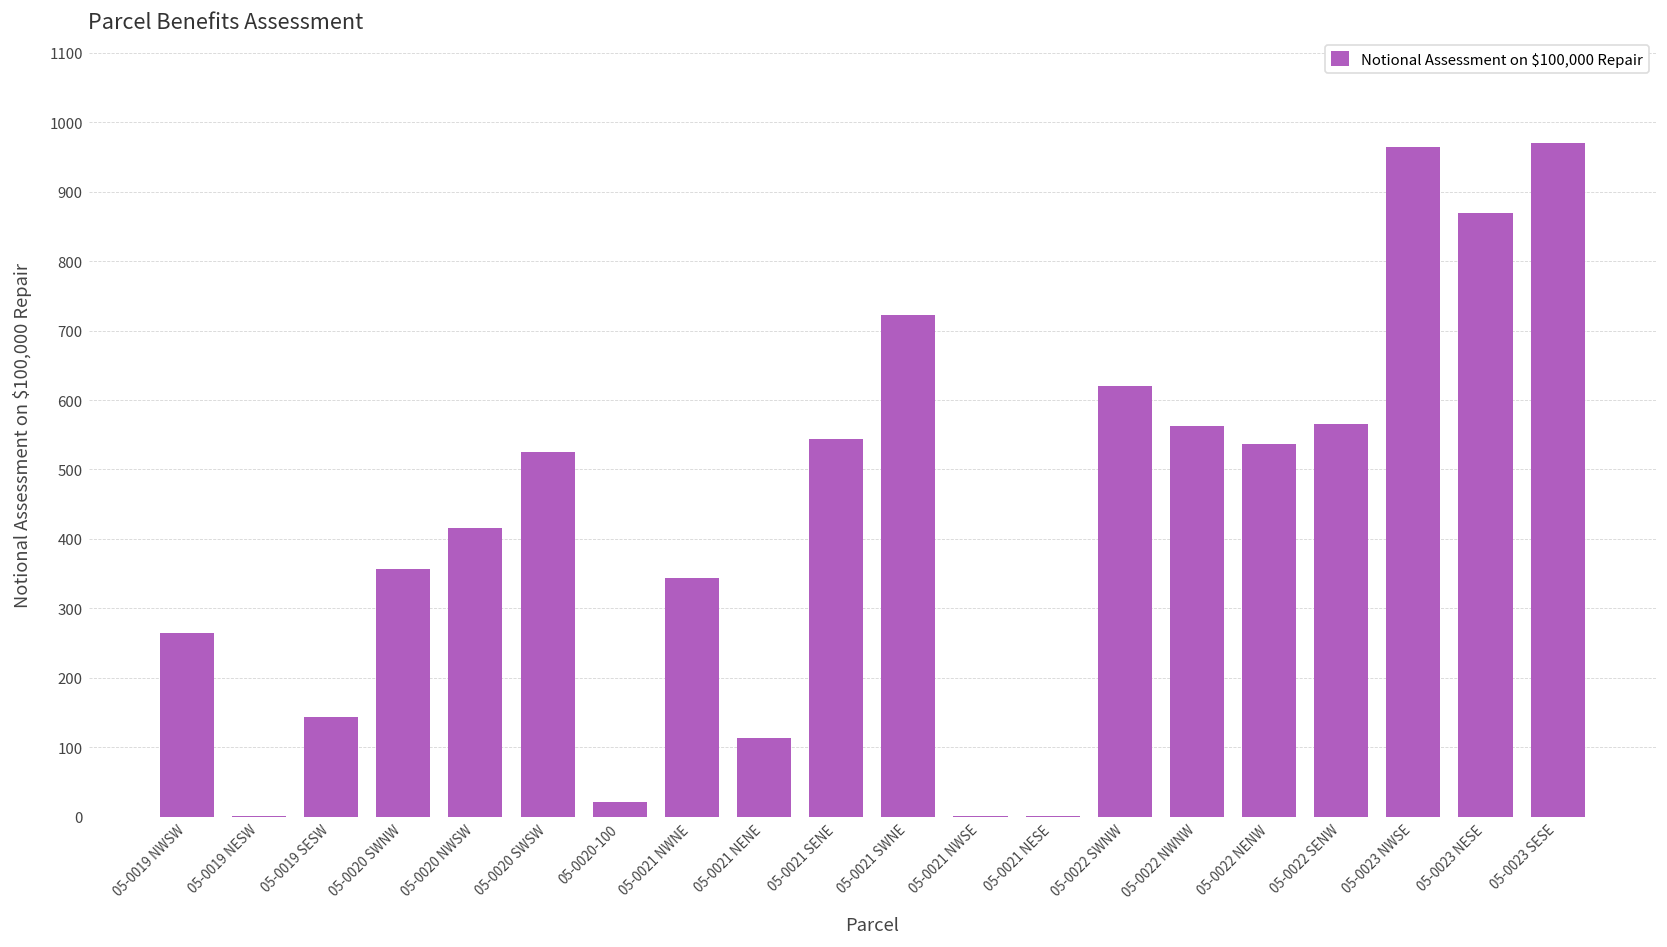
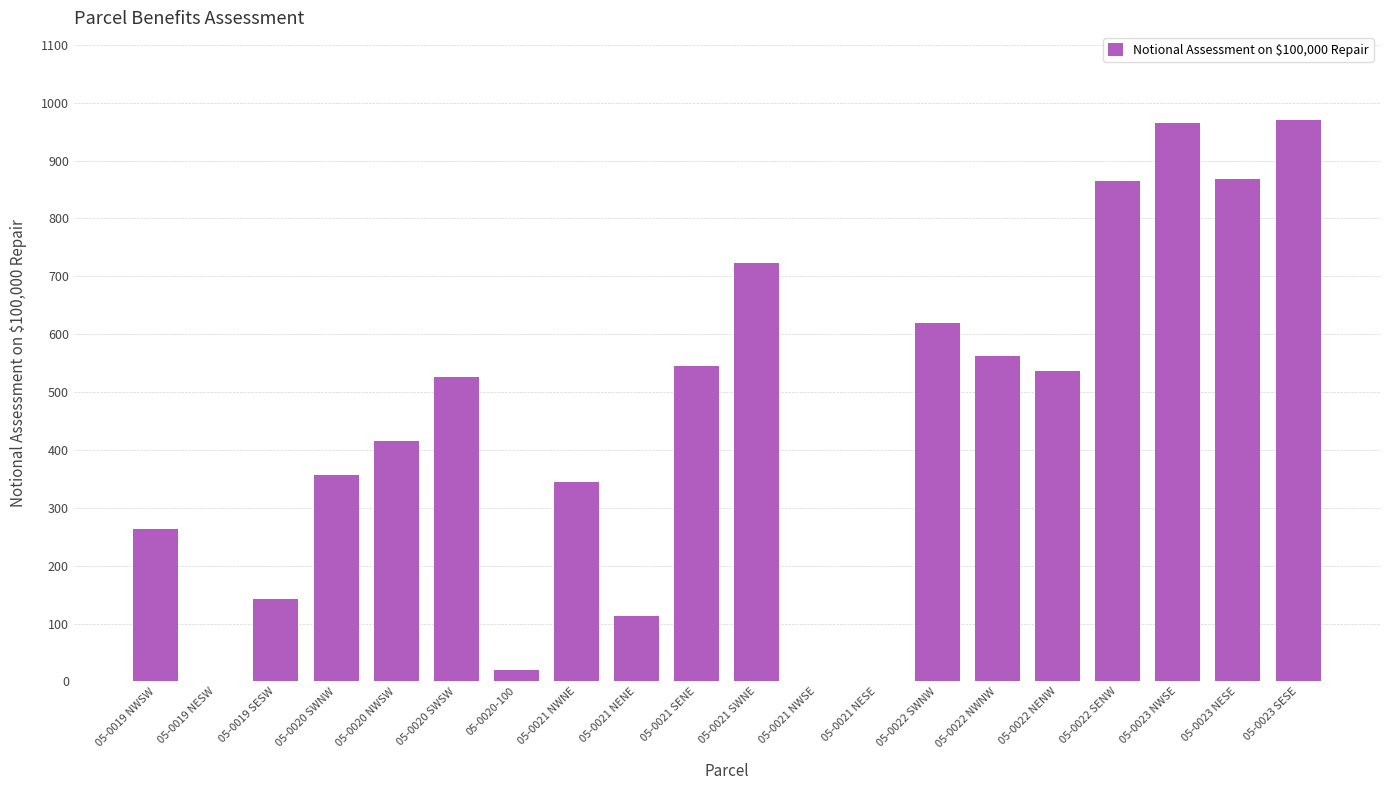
  {
    "05-0019 NWSW": 260,
    "05-0019 SESW": 140,
    "05-0020 SWNW": 360,
    "05-0020 NWSW": 420,
    "05-0020 SWSW": 530,
    "05-0020-100": 20,
    "05-0021 NWNE": 340,
    "05-0021 NENE": 110,
    "05-0021 SENE": 540,
    "05-0021 SWNE": 720,
    "05-0022 SWNW": 620,
    "05-0022 NWNW": 560,
    "05-0022 NENW": 540,
-   "05-0022 SENW": 570,
+   "05-0022 SENW": 870,
    "05-0023 NWSE": 960,
    "05-0023 NESE": 870,
    "05-0023 SESE": 970
  }
